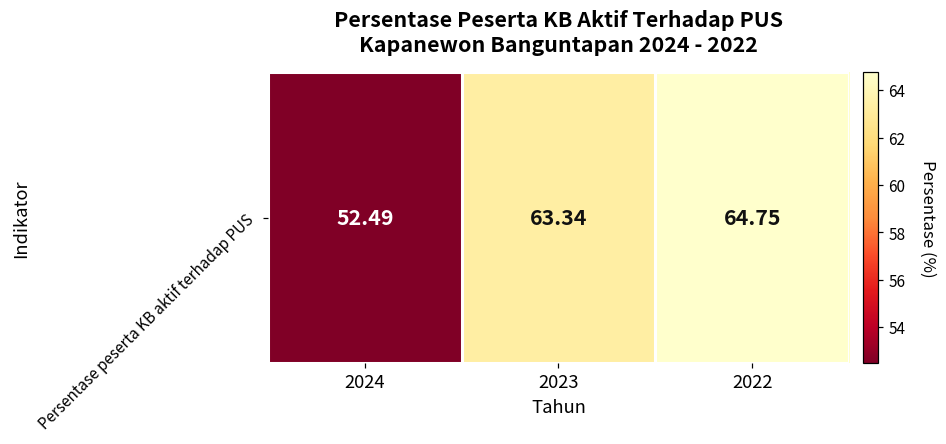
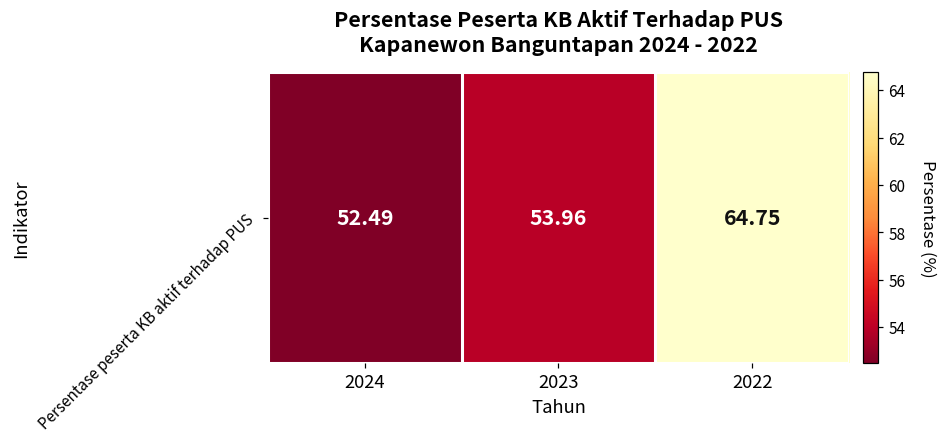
  {
    "Persentase peserta KB aktif terhadap PUS": {
      "2024": 52.49,
-     "2023": 63.34,
+     "2023": 53.96,
      "2022": 64.75
    }
  }
